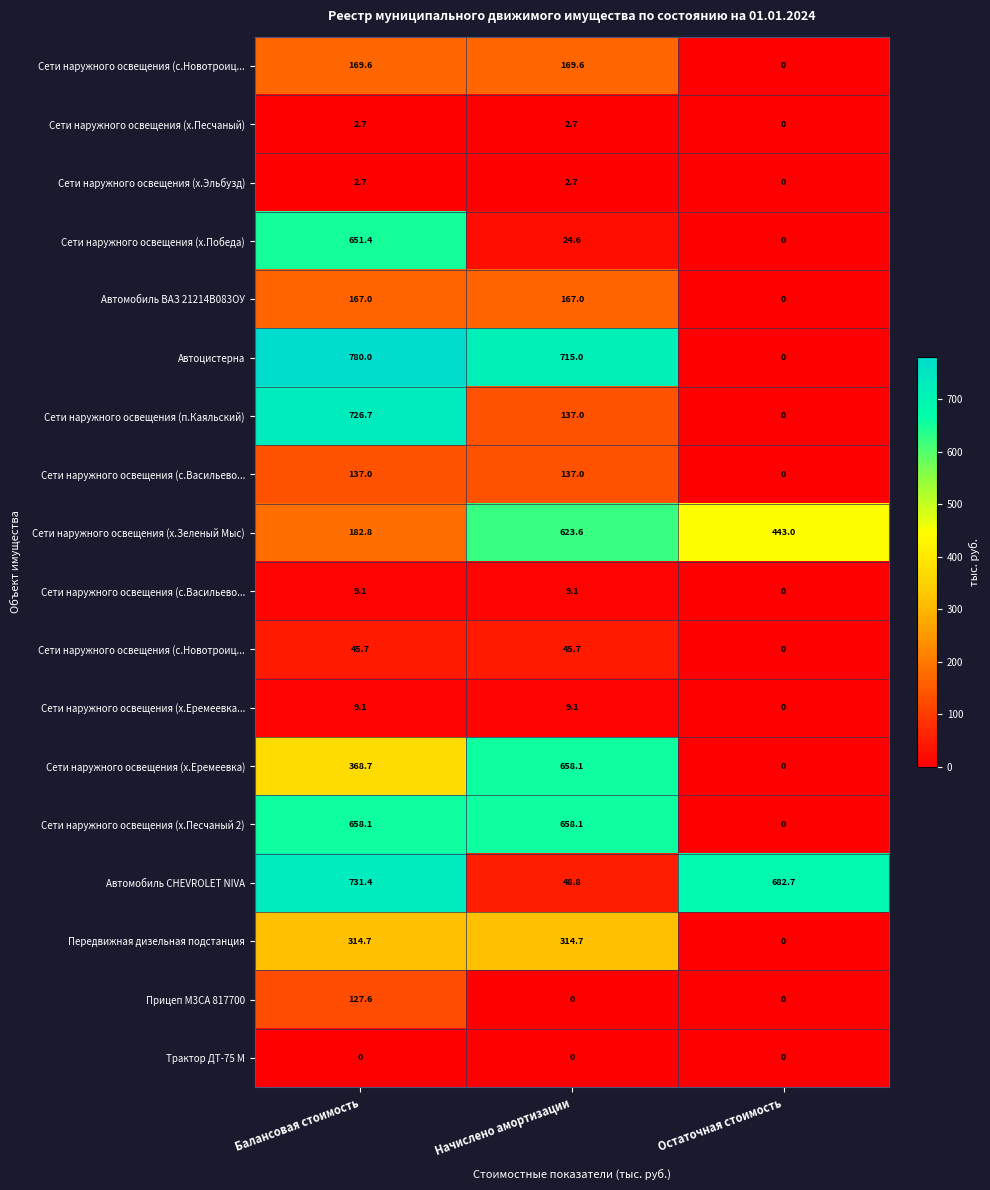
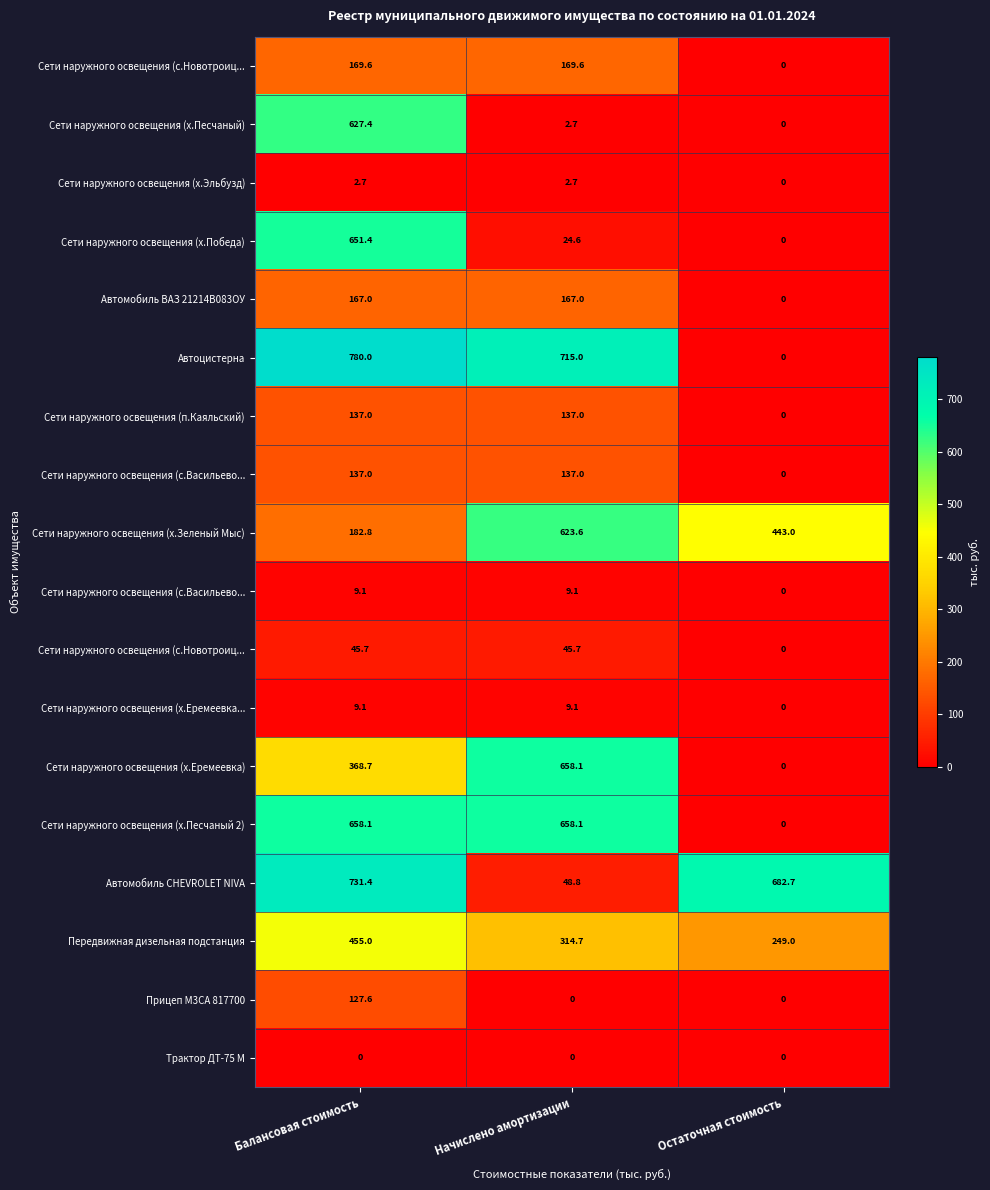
  {
    "Сети наружного освещения (х.Песчаный)": {
-     "Балансовая стоимость": 2.7,
+     "Балансовая стоимость": 627.4,
      "Начислено амортизации": 2.7,
      "Остаточная стоимость": 0
    },
    "Сети наружного освещения (х.Эльбузд)": {
      "Балансовая стоимость": 2.7,
      "Начислено амортизации": 2.7,
      "Остаточная стоимость": 0
    },
    "Сети наружного освещения (х.Победа)": {
      "Балансовая стоимость": 651.4,
      "Начислено амортизации": 24.6,
      "Остаточная стоимость": 0
    },
    "Автомобиль ВАЗ 21214В083ОУ": {
      "Балансовая стоимость": 167.0,
      "Начислено амортизации": 167.0,
      "Остаточная стоимость": 0
    },
    "Автоцистерна": {
      "Балансовая стоимость": 780.0,
      "Начислено амортизации": 715.0,
      "Остаточная стоимость": 0
    },
    "Сети наружного освещения (п.Каяльский)": {
-     "Балансовая стоимость": 726.7,
+     "Балансовая стоимость": 137.0,
      "Начислено амортизации": 137.0,
      "Остаточная стоимость": 0
    },
    "Сети наружного освещения (х.Зеленый Мыс)": {
      "Балансовая стоимость": 182.8,
      "Начислено амортизации": 623.6,
      "Остаточная стоимость": 443.0
    },
    "Сети наружного освещения (х.Еремеевка...": {
      "Балансовая стоимость": 9.1,
      "Начислено амортизации": 9.1,
      "Остаточная стоимость": 0
    },
    "Сети наружного освещения (х.Еремеевка)": {
      "Балансовая стоимость": 368.7,
      "Начислено амортизации": 658.1,
      "Остаточная стоимость": 0
    },
    "Сети наружного освещения (х.Песчаный 2)": {
      "Балансовая стоимость": 658.1,
      "Начислено амортизации": 658.1,
      "Остаточная стоимость": 0
    },
    "Автомобиль CHEVROLET NIVA": {
      "Балансовая стоимость": 731.4,
      "Начислено амортизации": 48.8,
      "Остаточная стоимость": 682.7
    },
    "Передвижная дизельная подстанция": {
-     "Балансовая стоимость": 314.7,
+     "Балансовая стоимость": 455.0,
      "Начислено амортизации": 314.7,
-     "Остаточная стоимость": 0
+     "Остаточная стоимость": 249.0
    },
    "Прицеп М3СА 817700": {
      "Балансовая стоимость": 127.6,
      "Начислено амортизации": 0,
      "Остаточная стоимость": 0
    },
    "Трактор ДТ-75 М": {
      "Балансовая стоимость": 0,
      "Начислено амортизации": 0,
      "Остаточная стоимость": 0
    }
  }
